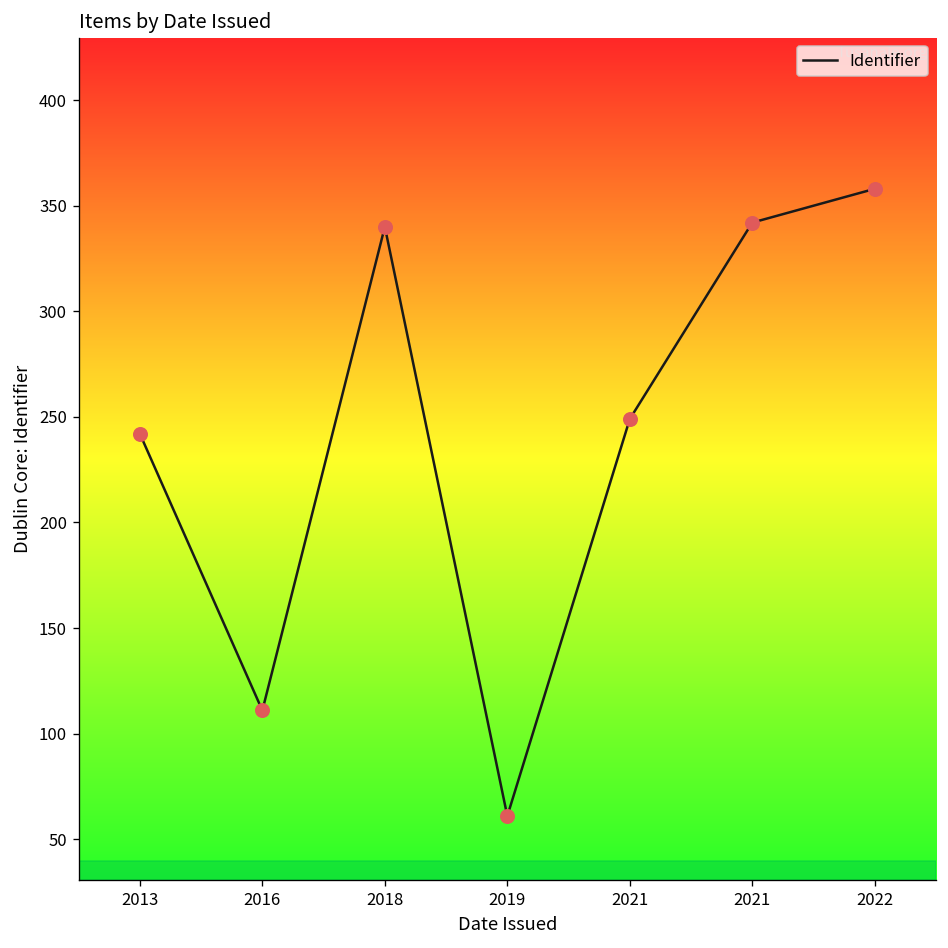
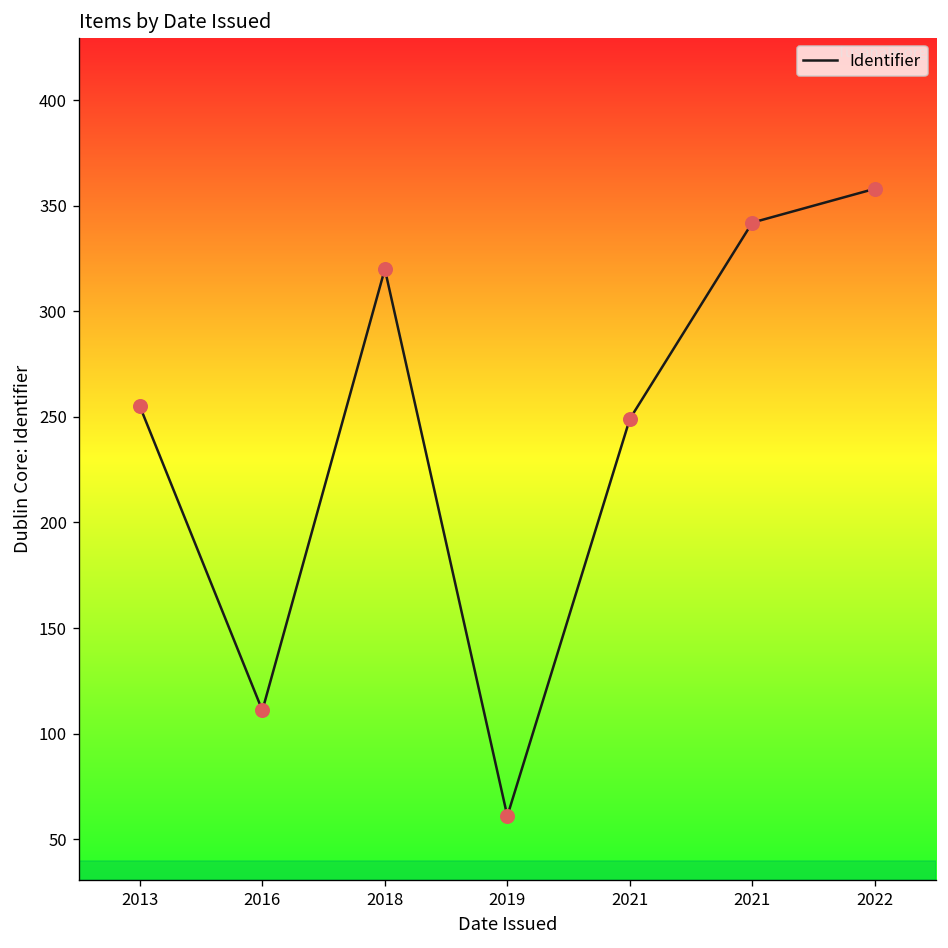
  {
-   "2013": 242,
+   "2013": 255,
    "2016": 111,
-   "2018": 340,
+   "2018": 320,
    "2019": 61,
    "2022": 358
  }
